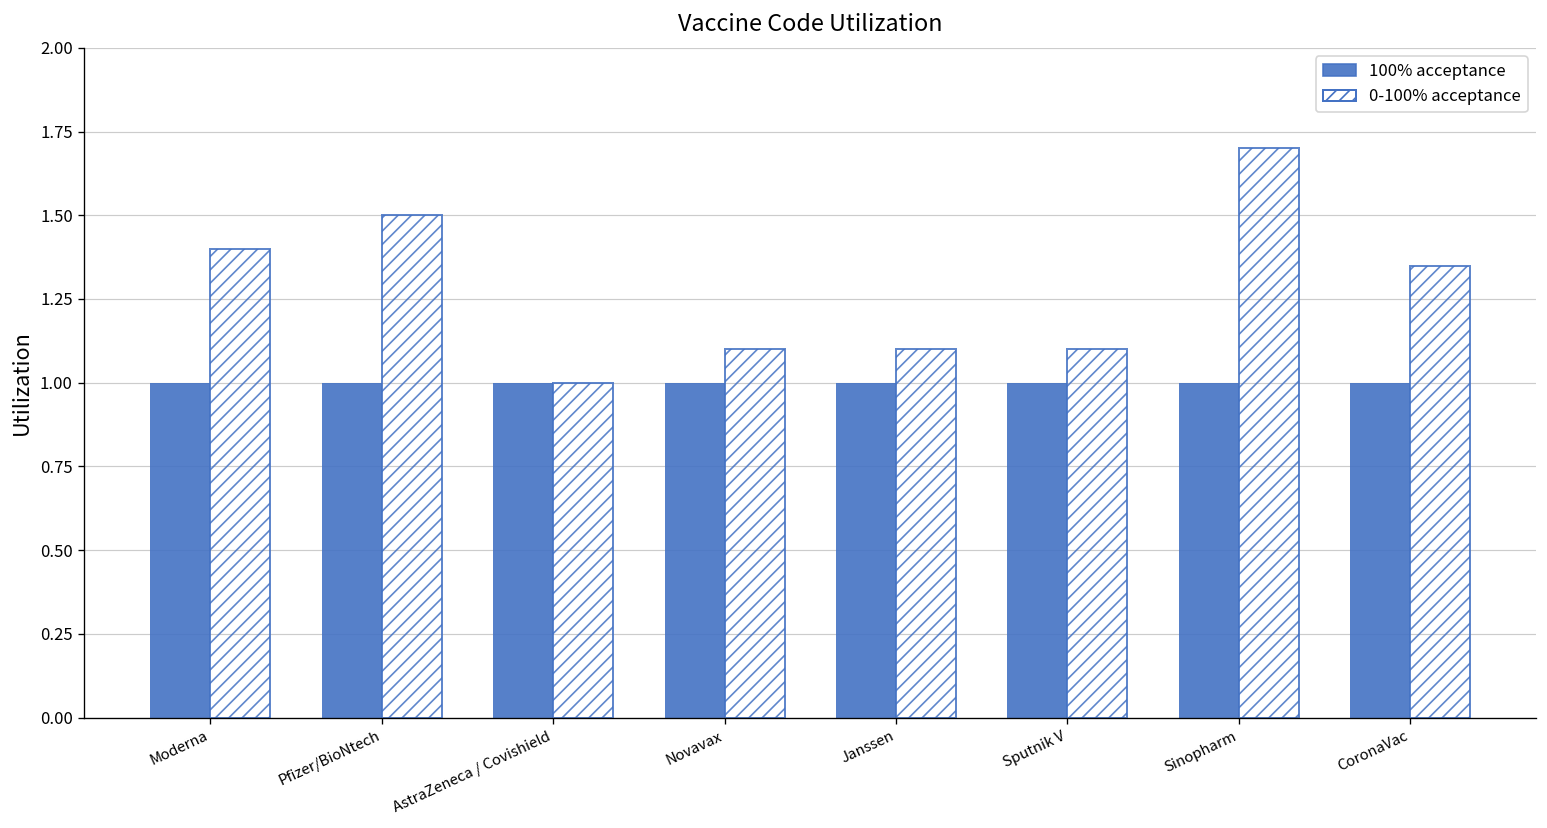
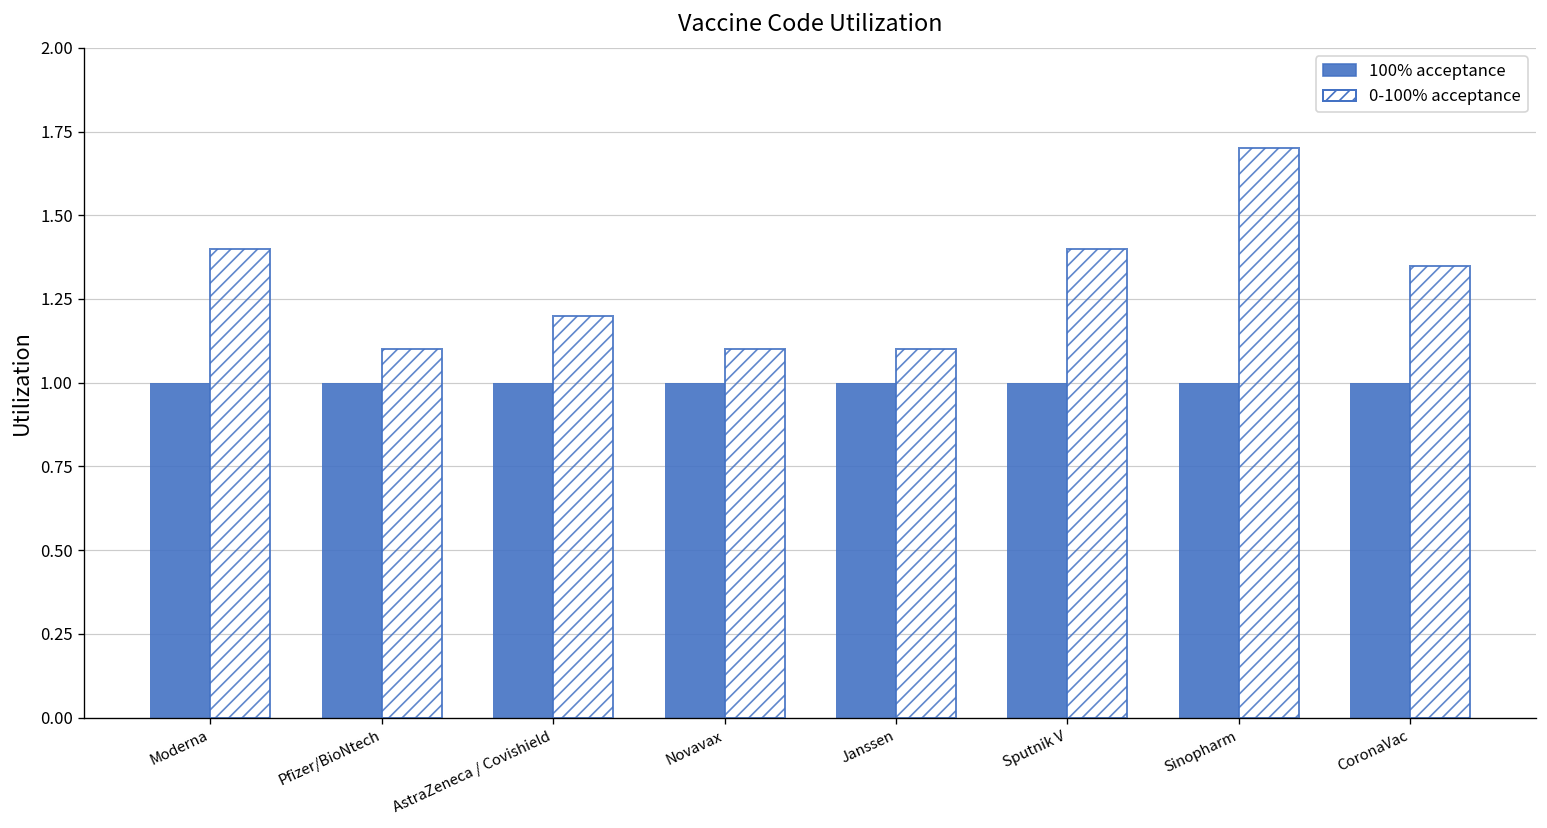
  {
    "100% acceptance": {
      "Moderna": 1.0,
      "Pfizer/BioNtech": 1.0,
      "AstraZeneca / Covishield": 1.0,
      "Novavax": 1.0,
      "Janssen": 1.0,
      "Sputnik V": 1.0,
      "Sinopharm": 1.0,
      "CoronaVac": 1.0
    },
    "0-100% acceptance": {
      "Moderna": 1.4,
-     "Pfizer/BioNtech": 1.5,
-     "AstraZeneca / Covishield": 1.0,
+     "Pfizer/BioNtech": 1.1,
+     "AstraZeneca / Covishield": 1.2,
      "Novavax": 1.1,
      "Janssen": 1.1,
-     "Sputnik V": 1.1,
+     "Sputnik V": 1.4,
      "Sinopharm": 1.7,
      "CoronaVac": 1.35
    }
  }
